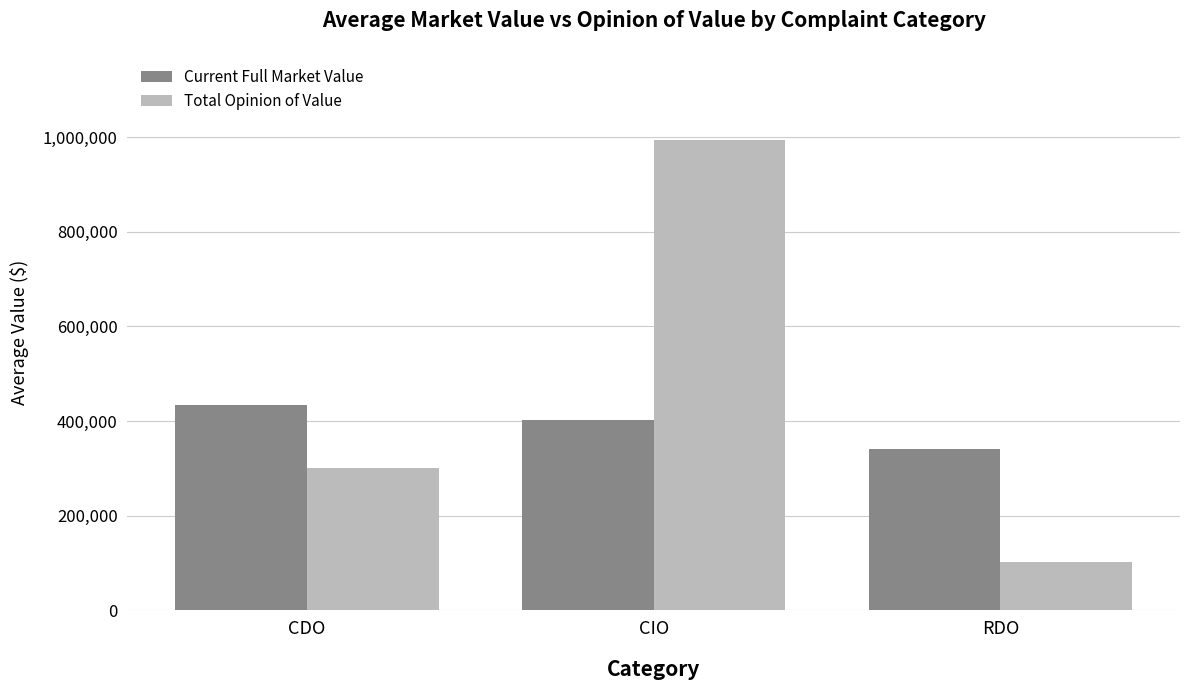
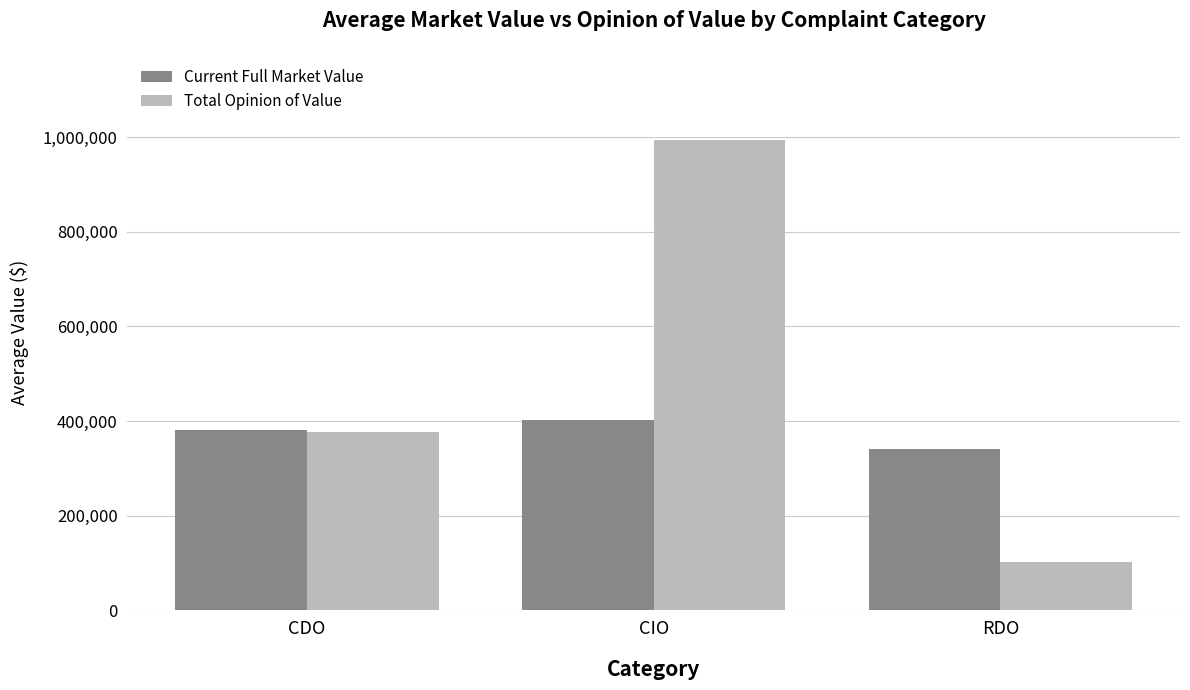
  {
    "Current Full Market Value": {
-     "CDO": "430,000",
+     "CDO": "380,000",
      "CIO": "400,000",
      "RDO": "340,000"
    },
    "Total Opinion of Value": {
-     "CDO": "300,000",
+     "CDO": "380,000",
      "CIO": "1,000,000",
      "RDO": "100,000"
    }
  }
